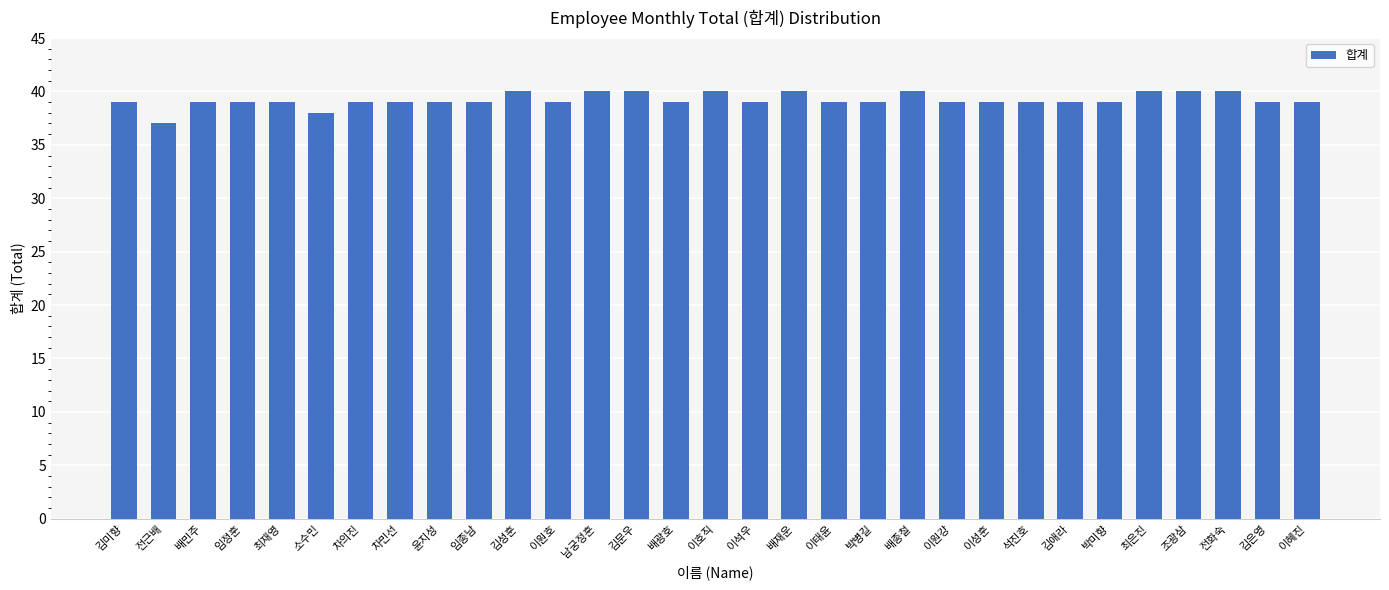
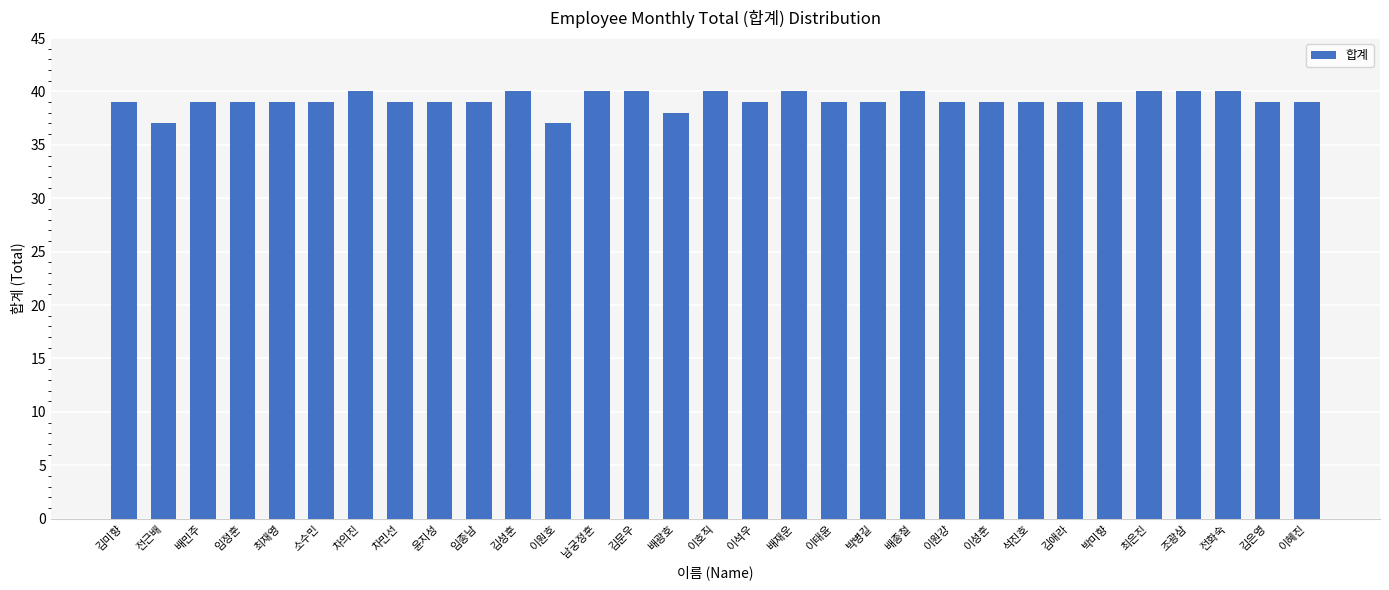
  {
    "김미향": 39,
    "전근배": 37,
    "배민주": 39,
    "임정훈": 39,
    "최재영": 39,
-   "소수민": 38,
-   "차의진": 39,
+   "소수민": 39,
+   "차의진": 40,
    "차민선": 39,
    "윤지성": 39,
    "임종남": 39,
    "김성훈": 40,
-   "이원호": 39,
+   "이원호": 37,
    "남궁정훈": 40,
    "김문우": 40,
-   "배광호": 39,
+   "배광호": 38,
    "이호직": 40,
    "이석우": 39,
    "배재운": 40,
    "이태윤": 39,
    "박병길": 39,
    "배종철": 40,
    "이원강": 39,
    "이성훈": 39,
    "석진호": 39,
    "김애라": 39,
    "박미향": 39,
    "최은진": 40,
    "조광삼": 40,
    "전화숙": 40,
    "김은영": 39,
    "이혜진": 39
  }
